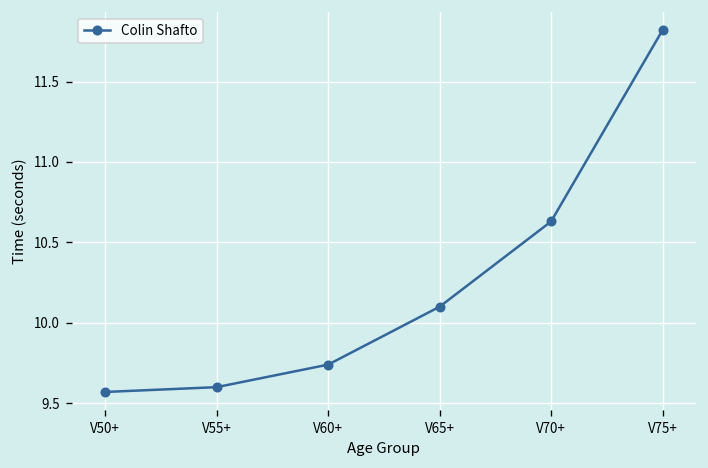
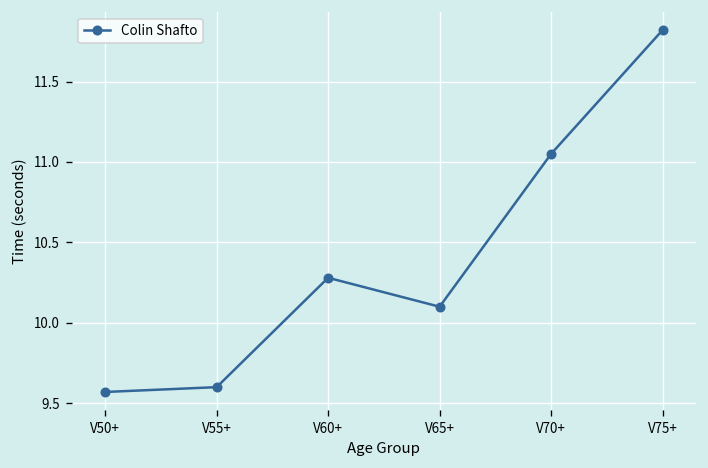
  {
    "V50+": 9.57,
    "V55+": 9.60,
-   "V60+": 9.74,
+   "V60+": 10.28,
    "V65+": 10.10,
-   "V70+": 10.63,
+   "V70+": 11.05,
    "V75+": 11.82
  }
